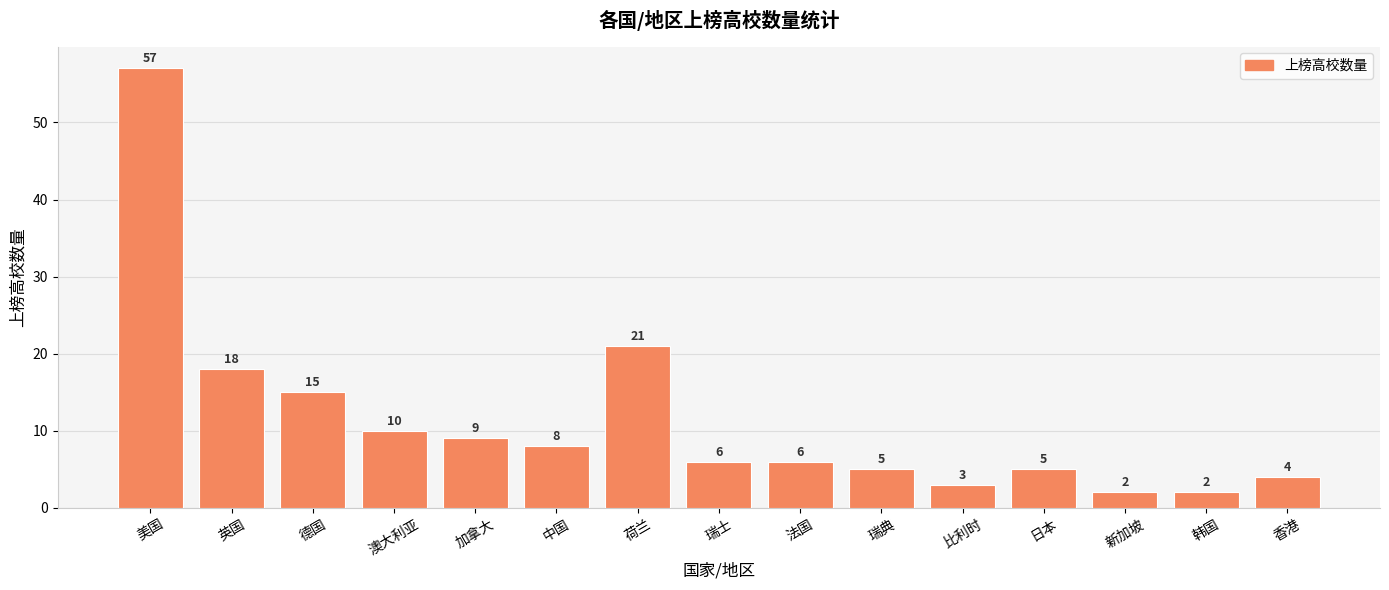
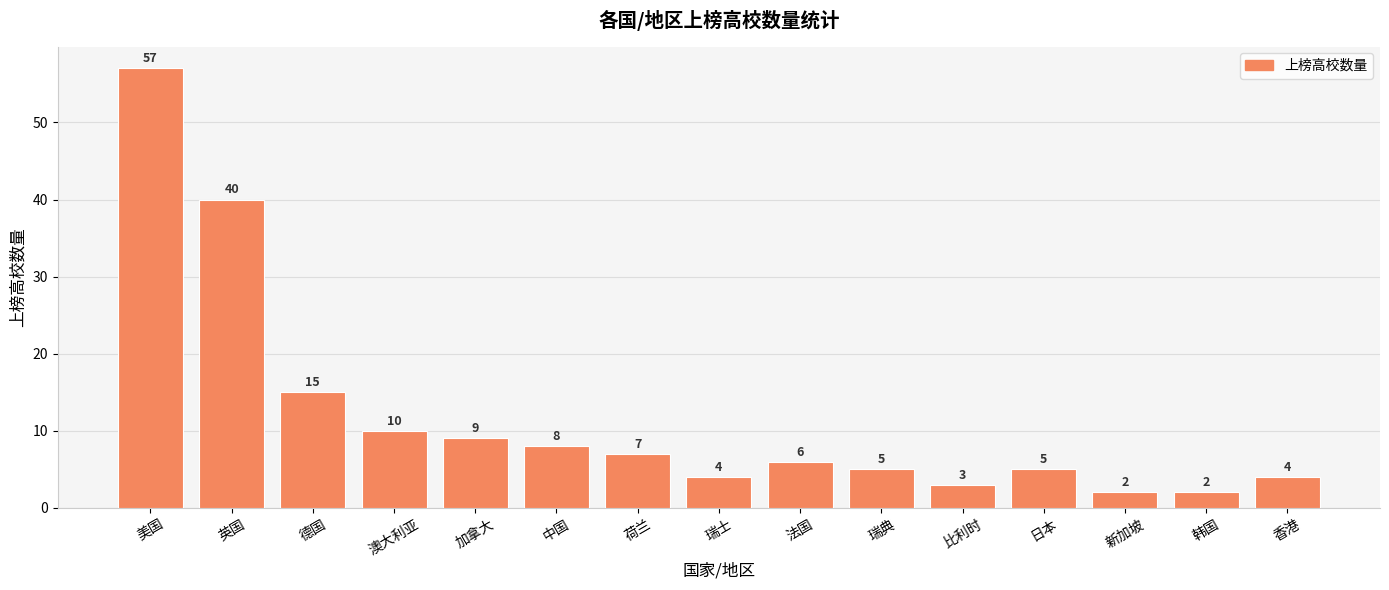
  {
    "美国": 57,
-   "英国": 18,
+   "英国": 40,
    "德国": 15,
    "澳大利亚": 10,
    "加拿大": 9,
    "中国": 8,
-   "荷兰": 21,
-   "瑞士": 6,
+   "荷兰": 7,
+   "瑞士": 4,
    "法国": 6,
    "瑞典": 5,
    "比利时": 3,
    "日本": 5,
    "新加坡": 2,
    "韩国": 2,
    "香港": 4
  }
